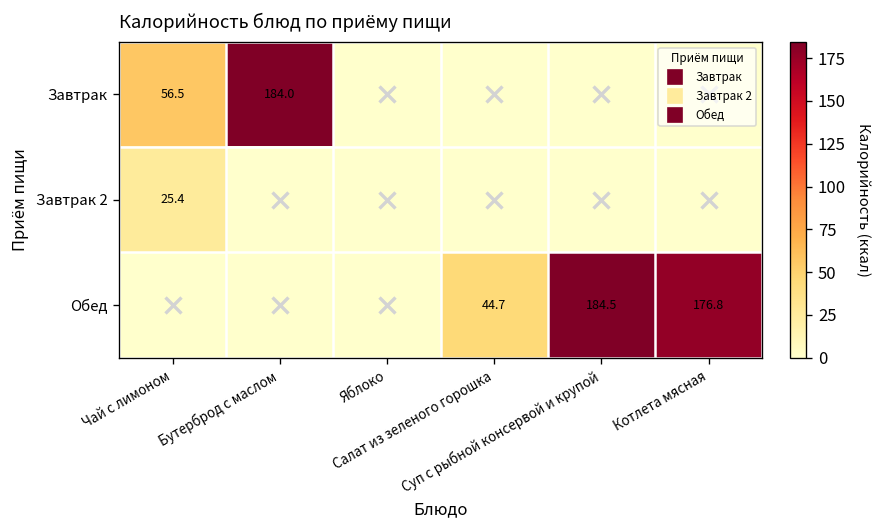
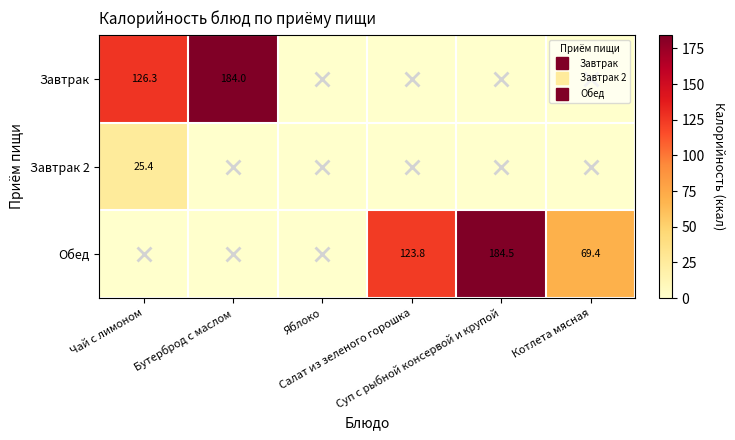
  {
    "Завтрак": {
-     "Чай с лимоном": 56.5,
+     "Чай с лимоном": 126.3,
      "Бутерброд с маслом": 184.0
    },
    "Завтрак 2": {
      "Чай с лимоном": 25.4
    },
    "Обед": {
-     "Салат из зеленого горошка": 44.7,
+     "Салат из зеленого горошка": 123.8,
      "Суп с рыбной консервой и крупой": 184.5,
-     "Котлета мясная": 176.8
+     "Котлета мясная": 69.4
    }
  }
